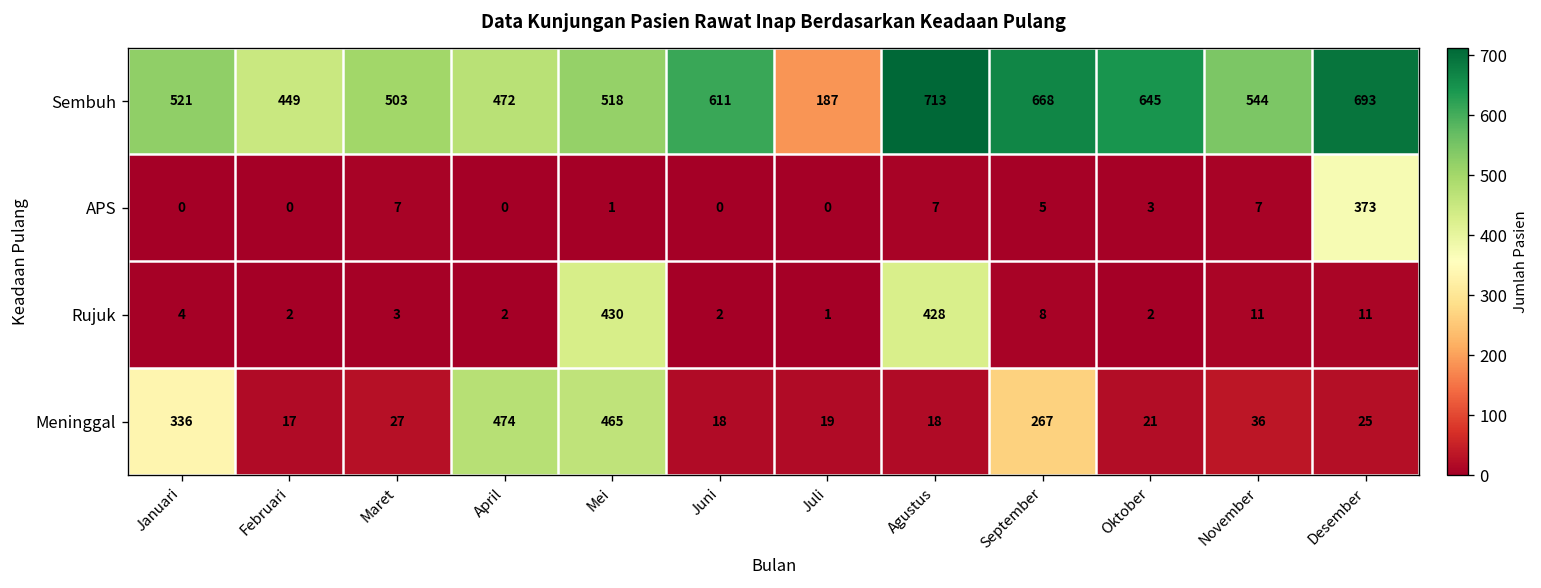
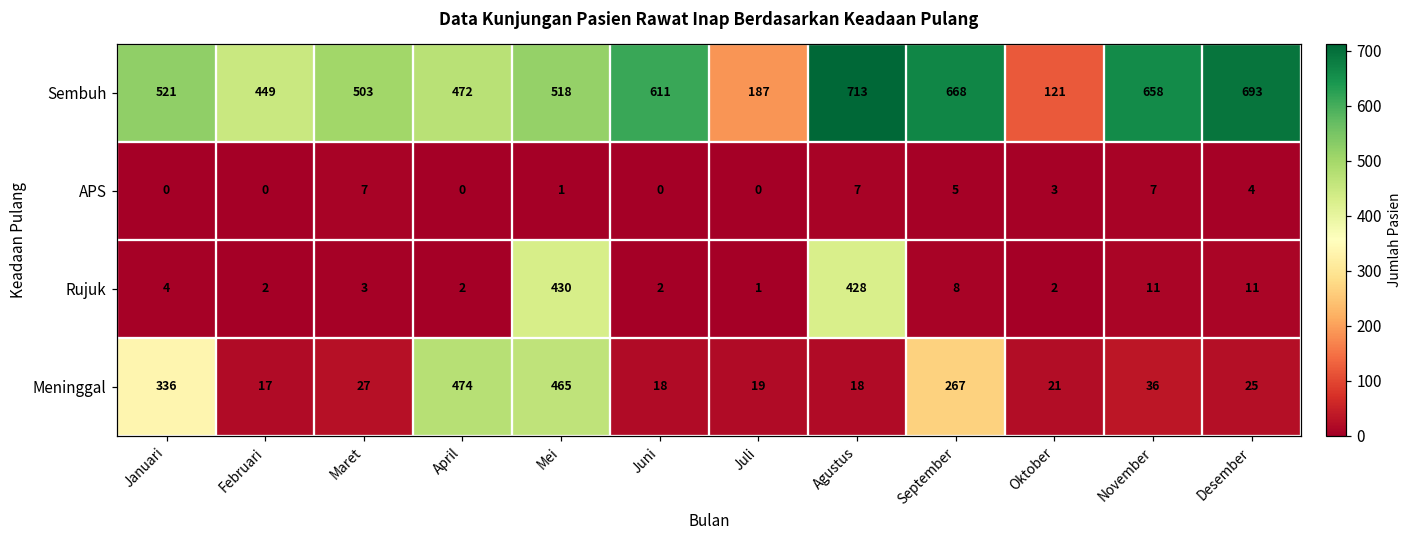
  {
    "Sembuh": {
      "Januari": 521,
      "Februari": 449,
      "Maret": 503,
      "April": 472,
      "Mei": 518,
      "Juni": 611,
      "Juli": 187,
      "Agustus": 713,
      "September": 668,
-     "Oktober": 645,
-     "November": 544,
+     "Oktober": 121,
+     "November": 658,
      "Desember": 693
    },
    "APS": {
      "Januari": 0,
      "Februari": 0,
      "Maret": 7,
      "April": 0,
      "Mei": 1,
      "Juni": 0,
      "Juli": 0,
      "Agustus": 7,
      "September": 5,
      "Oktober": 3,
      "November": 7,
-     "Desember": 373
+     "Desember": 4
    },
    "Rujuk": {
      "Januari": 4,
      "Februari": 2,
      "Maret": 3,
      "April": 2,
      "Mei": 430,
      "Juni": 2,
      "Juli": 1,
      "Agustus": 428,
      "September": 8,
      "Oktober": 2,
      "November": 11,
      "Desember": 11
    },
    "Meninggal": {
      "Januari": 336,
      "Februari": 17,
      "Maret": 27,
      "April": 474,
      "Mei": 465,
      "Juni": 18,
      "Juli": 19,
      "Agustus": 18,
      "September": 267,
      "Oktober": 21,
      "November": 36,
      "Desember": 25
    }
  }
